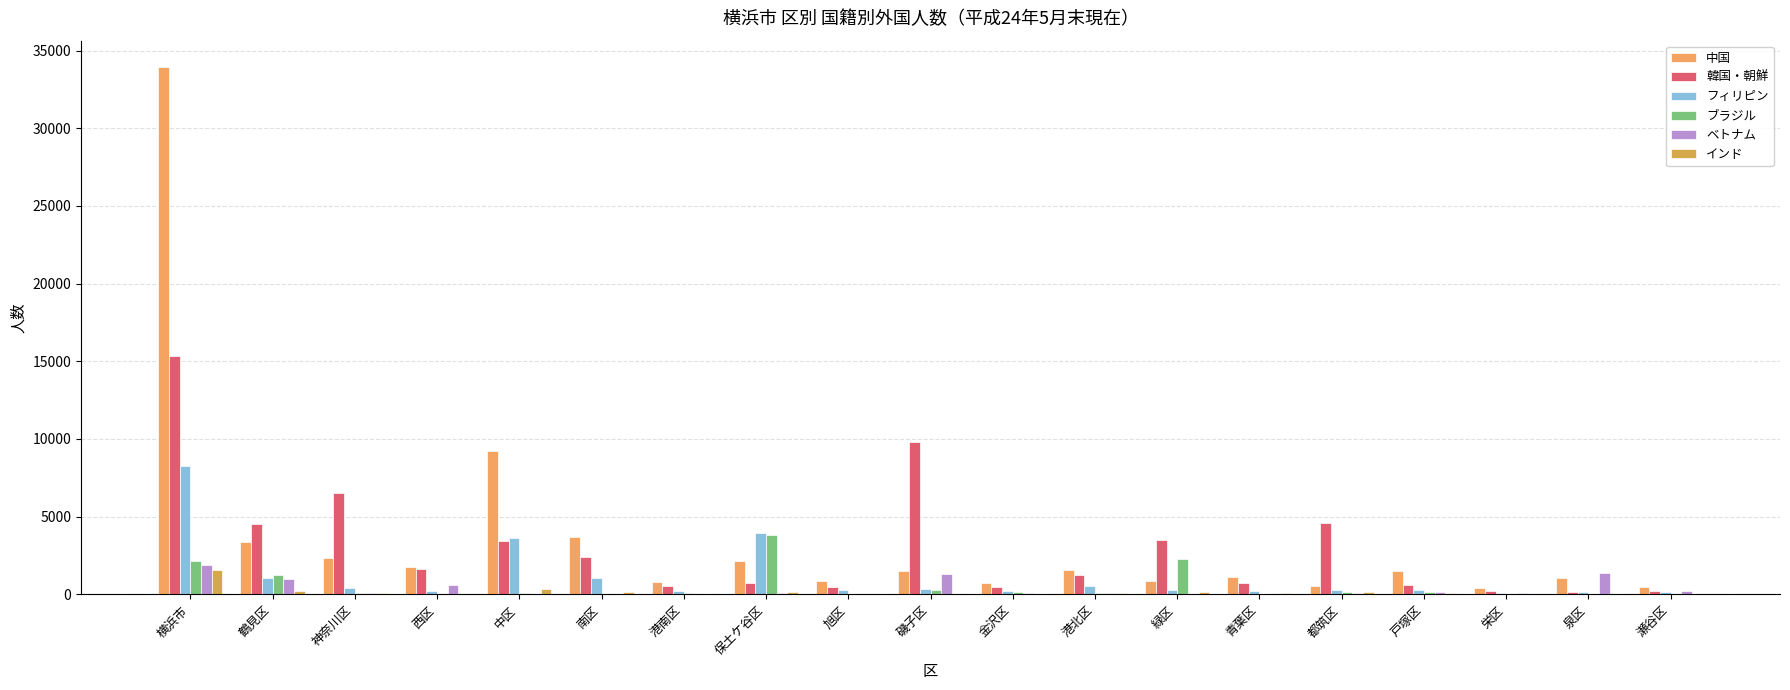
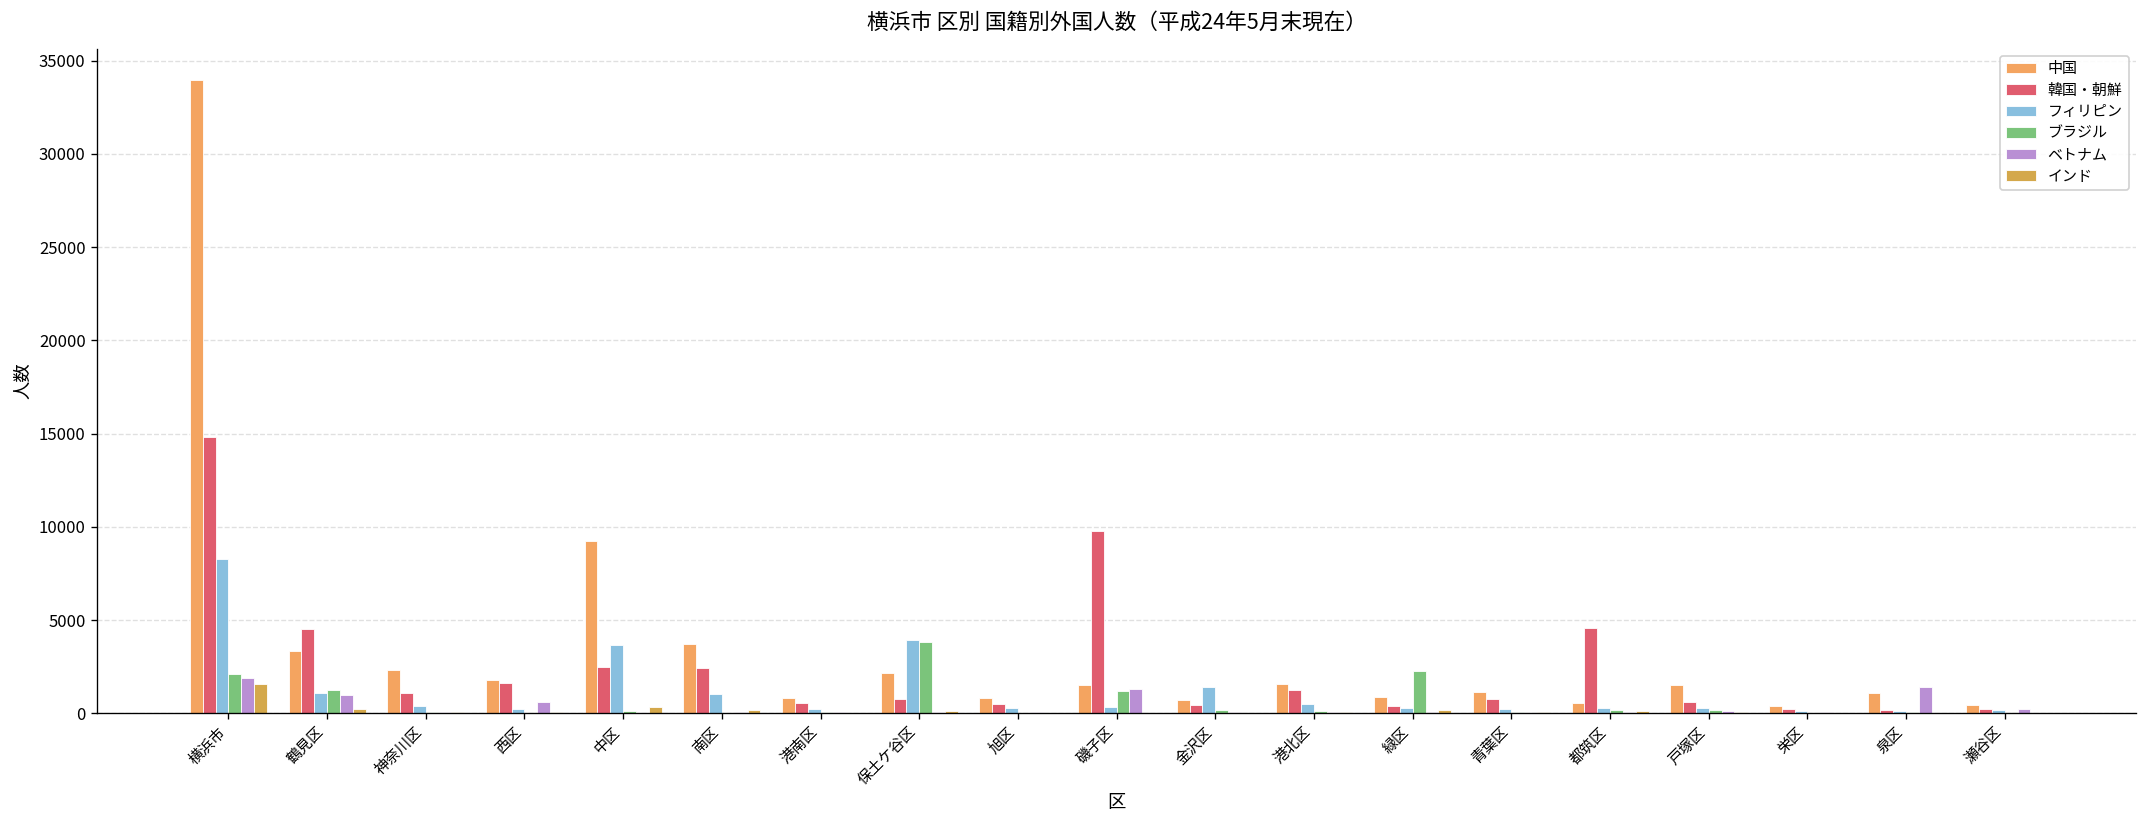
  {
    "韓国・朝鮮": {
-     "横浜市": 15300,
+     "横浜市": 14800,
      "鶴見区": 4500,
-     "神奈川区": 6500,
+     "神奈川区": 1100,
      "西区": 1600,
-     "中区": 3400,
+     "中区": 2500,
      "南区": 2400,
      "港南区": 600,
      "保土ケ谷区": 800,
      "旭区": 500,
      "磯子区": 9800,
      "金沢区": 400,
      "港北区": 1300,
-     "緑区": 3500,
+     "緑区": 400,
      "青葉区": 800,
      "都筑区": 4600,
      "戸塚区": 600,
      "栄区": 200,
      "泉区": 200,
      "瀬谷区": 200
    },
    "フィリピン": {
      "横浜市": 8300,
      "鶴見区": 1100,
      "神奈川区": 400,
      "西区": 200,
      "中区": 3700,
      "南区": 1000,
      "港南区": 200,
      "保土ケ谷区": 3900,
      "旭区": 300,
      "磯子区": 300,
-     "金沢区": 200,
+     "金沢区": 1400,
      "港北区": 500,
      "緑区": 300,
      "青葉区": 200,
      "都筑区": 300,
      "戸塚区": 300
    },
    "ブラジル": {
      "横浜市": 2100,
      "鶴見区": 1200,
      "保土ケ谷区": 3800,
-     "磯子区": 200,
+     "磯子区": 1200,
      "緑区": 2300,
      "戸塚区": 200
    },
    "ベトナム": {
      "横浜市": 1900,
      "鶴見区": 1000,
      "西区": 600,
      "磯子区": 1300,
      "泉区": 1400,
      "瀬谷区": 200
    }
  }
